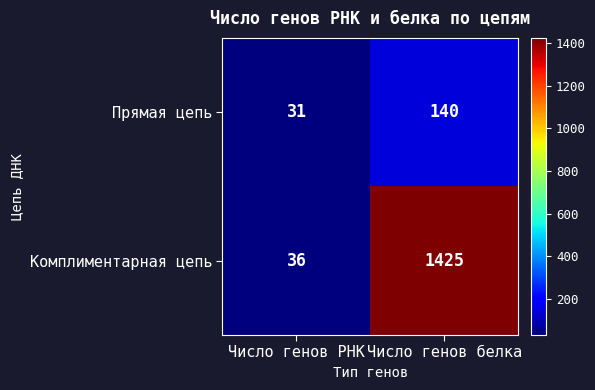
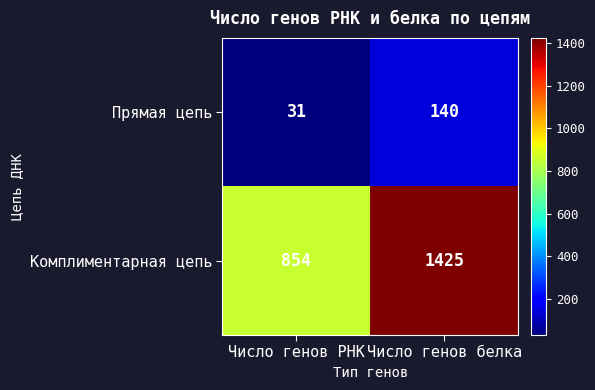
  {
    "Прямая цепь": {
      "Число генов РНК": 31,
      "Число генов белка": 140
    },
    "Комплиментарная цепь": {
-     "Число генов РНК": 36,
+     "Число генов РНК": 854,
      "Число генов белка": 1425
    }
  }
